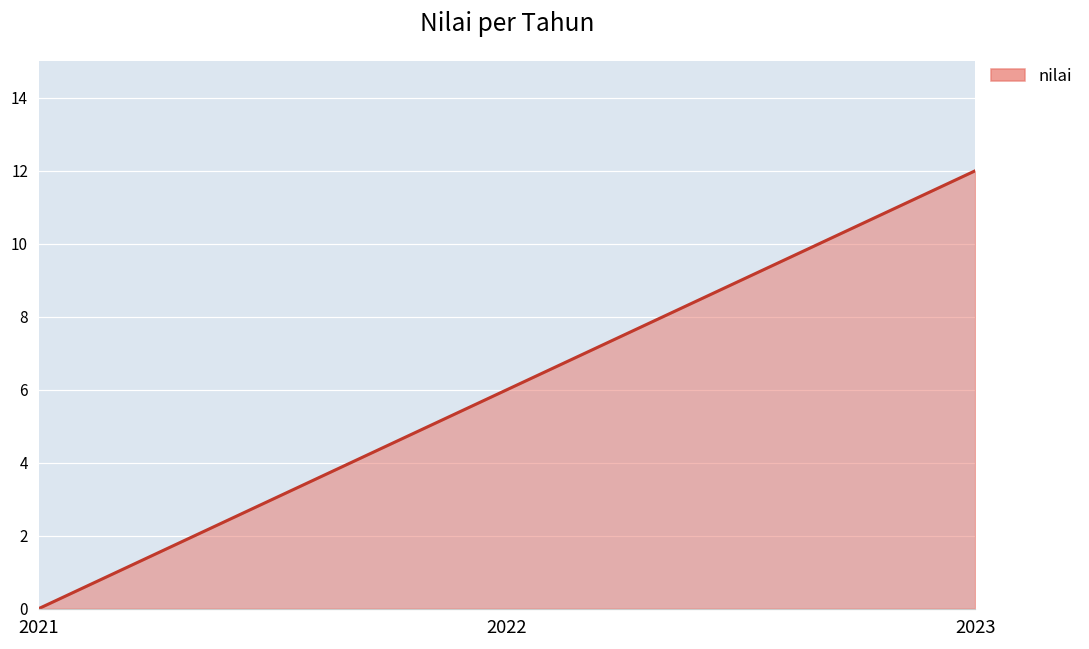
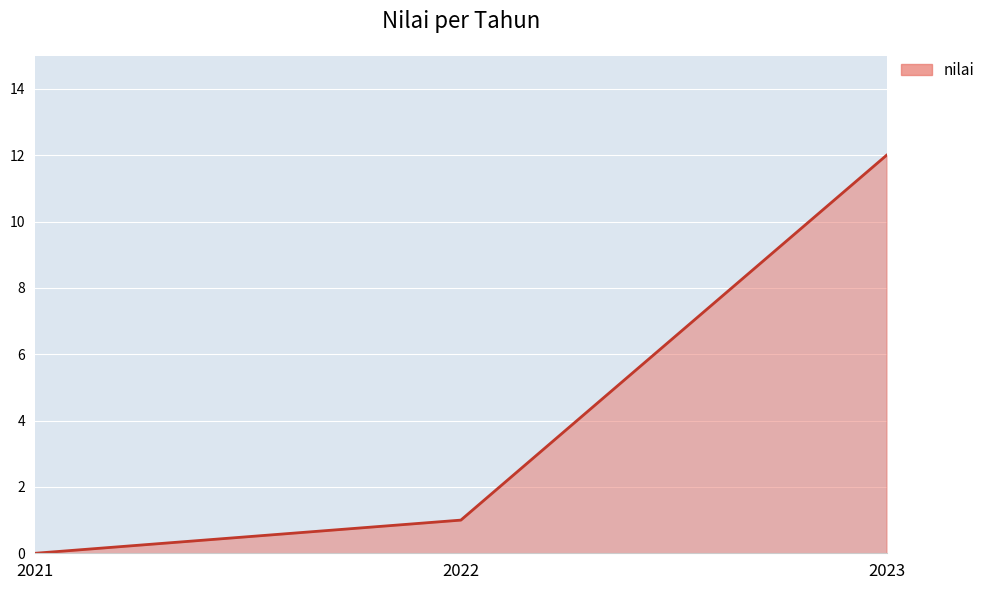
  {
    "2021": 0,
-   "2022": 6,
+   "2022": 1,
    "2023": 12
  }
